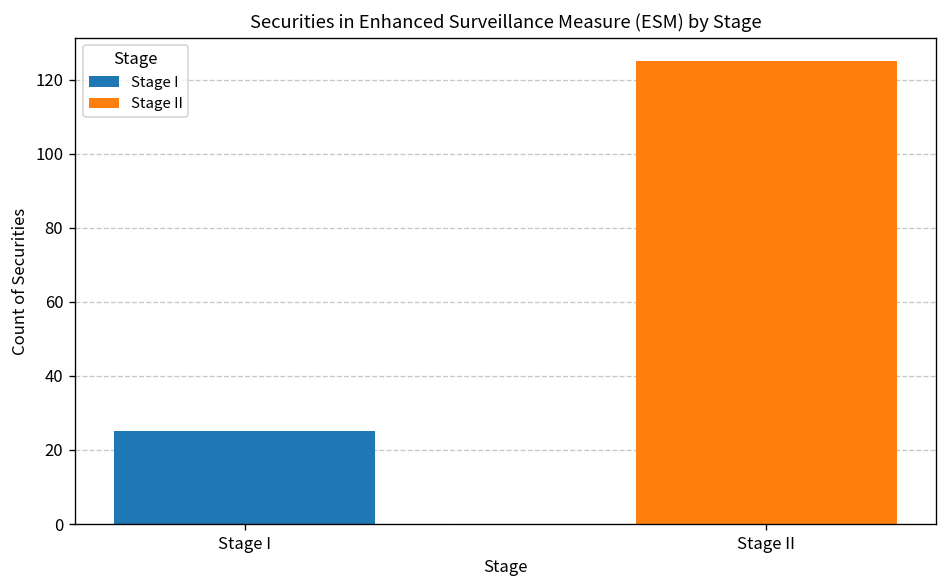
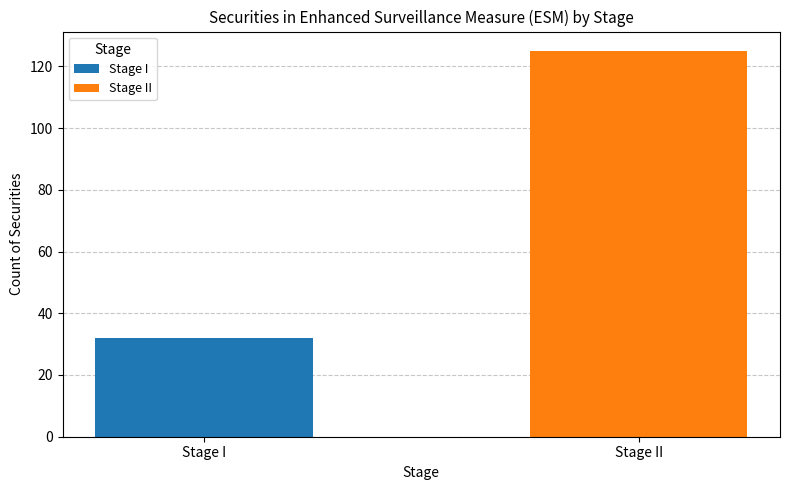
  {
-   "Stage I": 25,
+   "Stage I": 32,
    "Stage II": 125
  }
